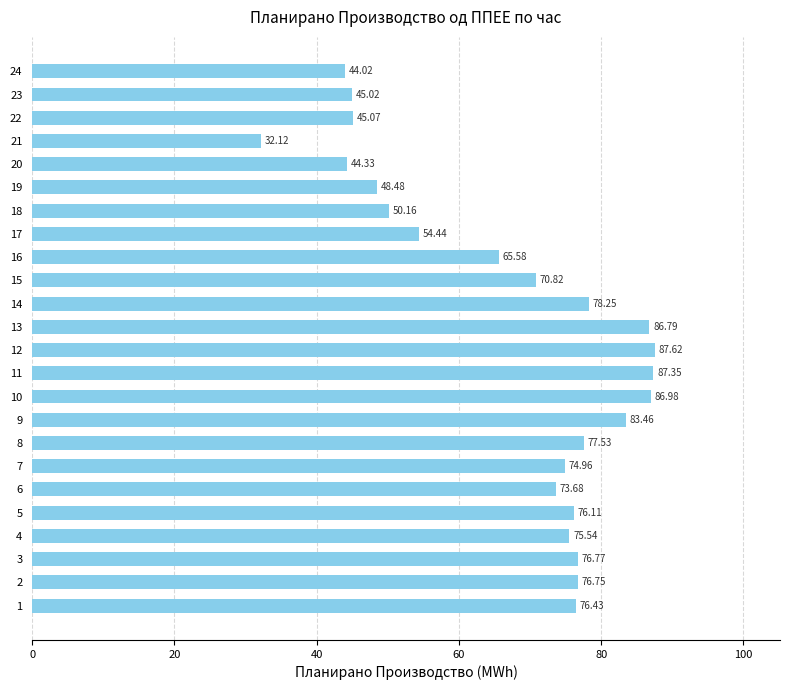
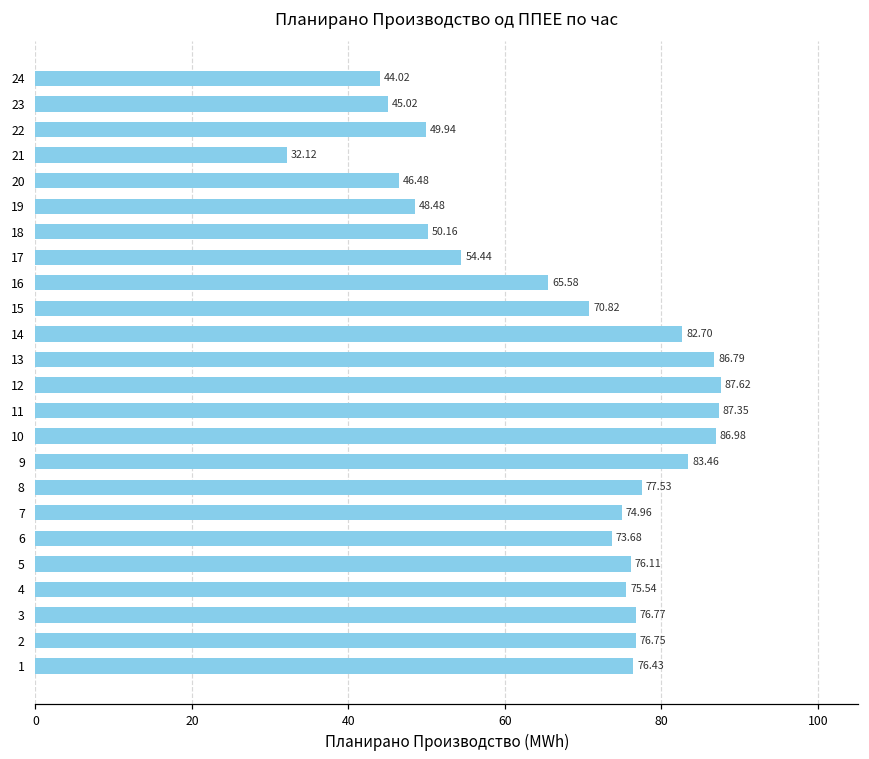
  {
    "24": 44.02,
    "23": 45.02,
-   "22": 45.07,
+   "22": 49.94,
    "21": 32.12,
-   "20": 44.33,
+   "20": 46.48,
    "19": 48.48,
    "18": 50.16,
    "17": 54.44,
    "16": 65.58,
    "15": 70.82,
-   "14": 78.25,
+   "14": 82.70,
    "13": 86.79,
    "12": 87.62,
    "11": 87.35,
    "10": 86.98,
    "9": 83.46,
    "8": 77.53,
    "7": 74.96,
    "6": 73.68,
    "5": 76.11,
    "4": 75.54,
    "3": 76.77,
    "2": 76.75,
    "1": 76.43
  }
